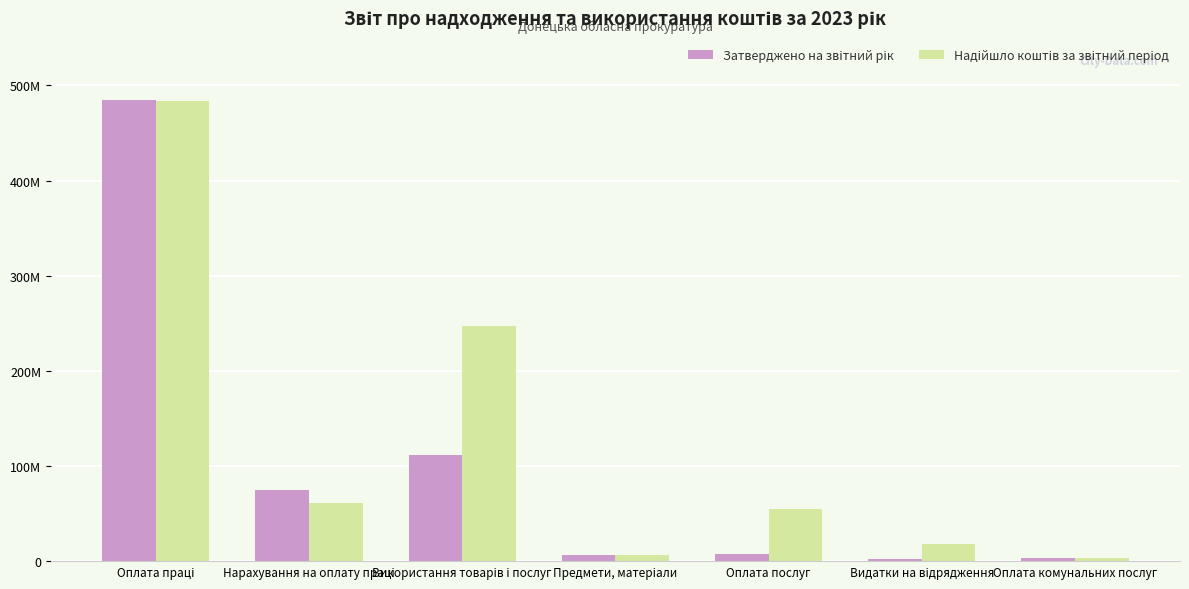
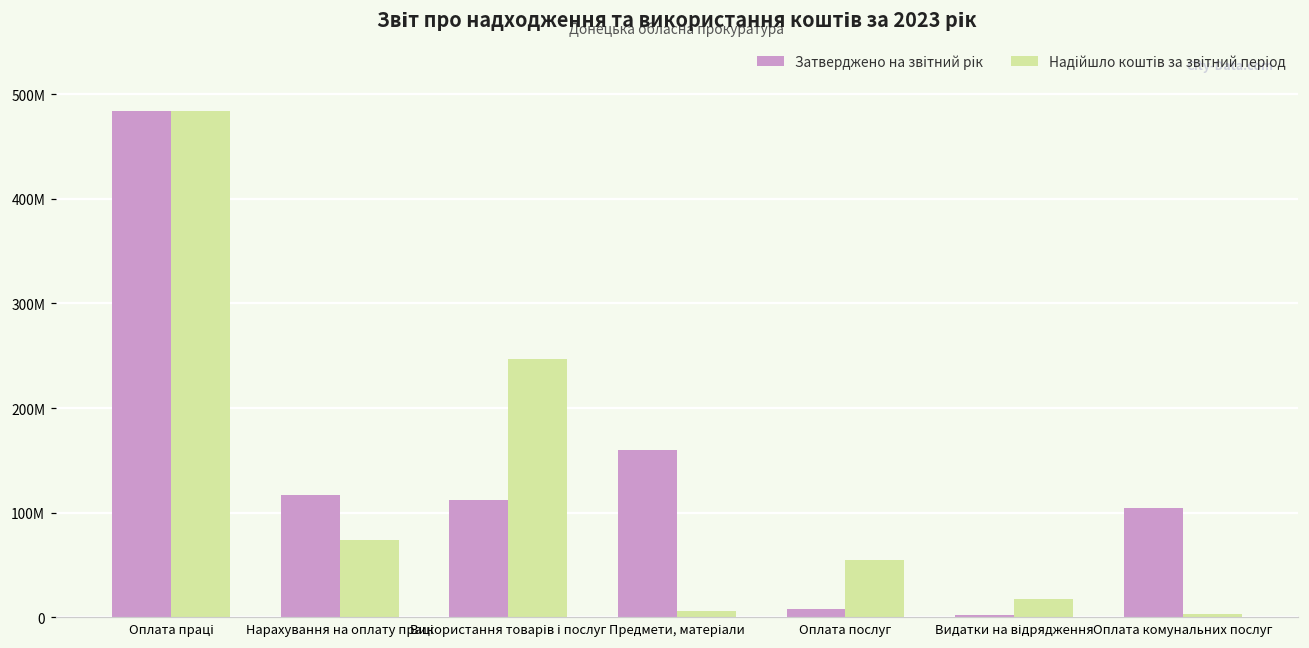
  {
    "Затверджено на звітний рік": {
      "Оплата праці": 480000000,
-     "Нарахування на оплату праці": 70000000,
+     "Нарахування на оплату праці": 120000000,
      "Використання товарів і послуг": 110000000,
-     "Предмети, матеріали": 10000000,
+     "Предмети, матеріали": 160000000,
      "Оплата послуг": 10000000,
-     "Оплата комунальних послуг": 0
+     "Оплата комунальних послуг": 100000000
    },
    "Надійшло коштів за звітний період": {
      "Оплата праці": 480000000,
-     "Нарахування на оплату праці": 60000000,
+     "Нарахування на оплату праці": 70000000,
      "Використання товарів і послуг": 250000000,
      "Предмети, матеріали": 10000000,
      "Оплата послуг": 50000000,
      "Видатки на відрядження": 20000000,
      "Оплата комунальних послуг": 0
    }
  }
